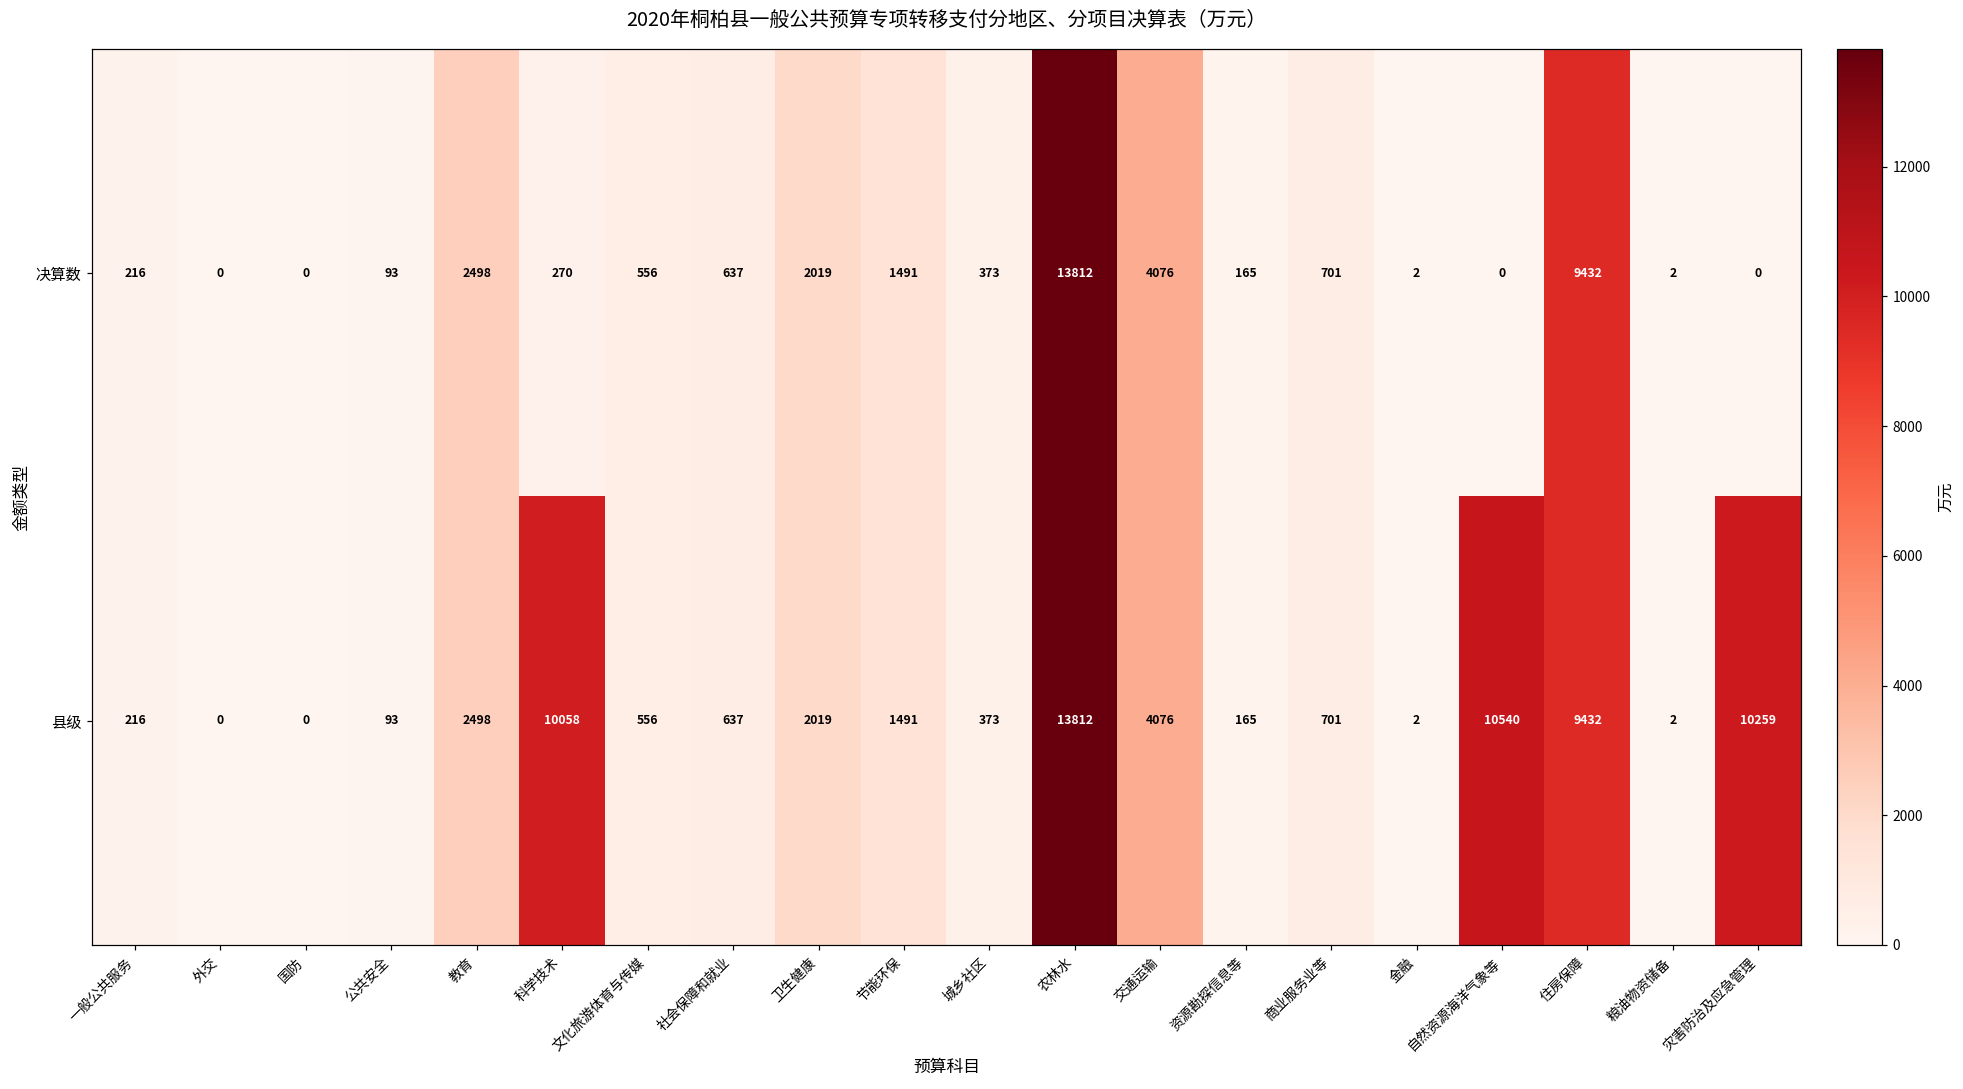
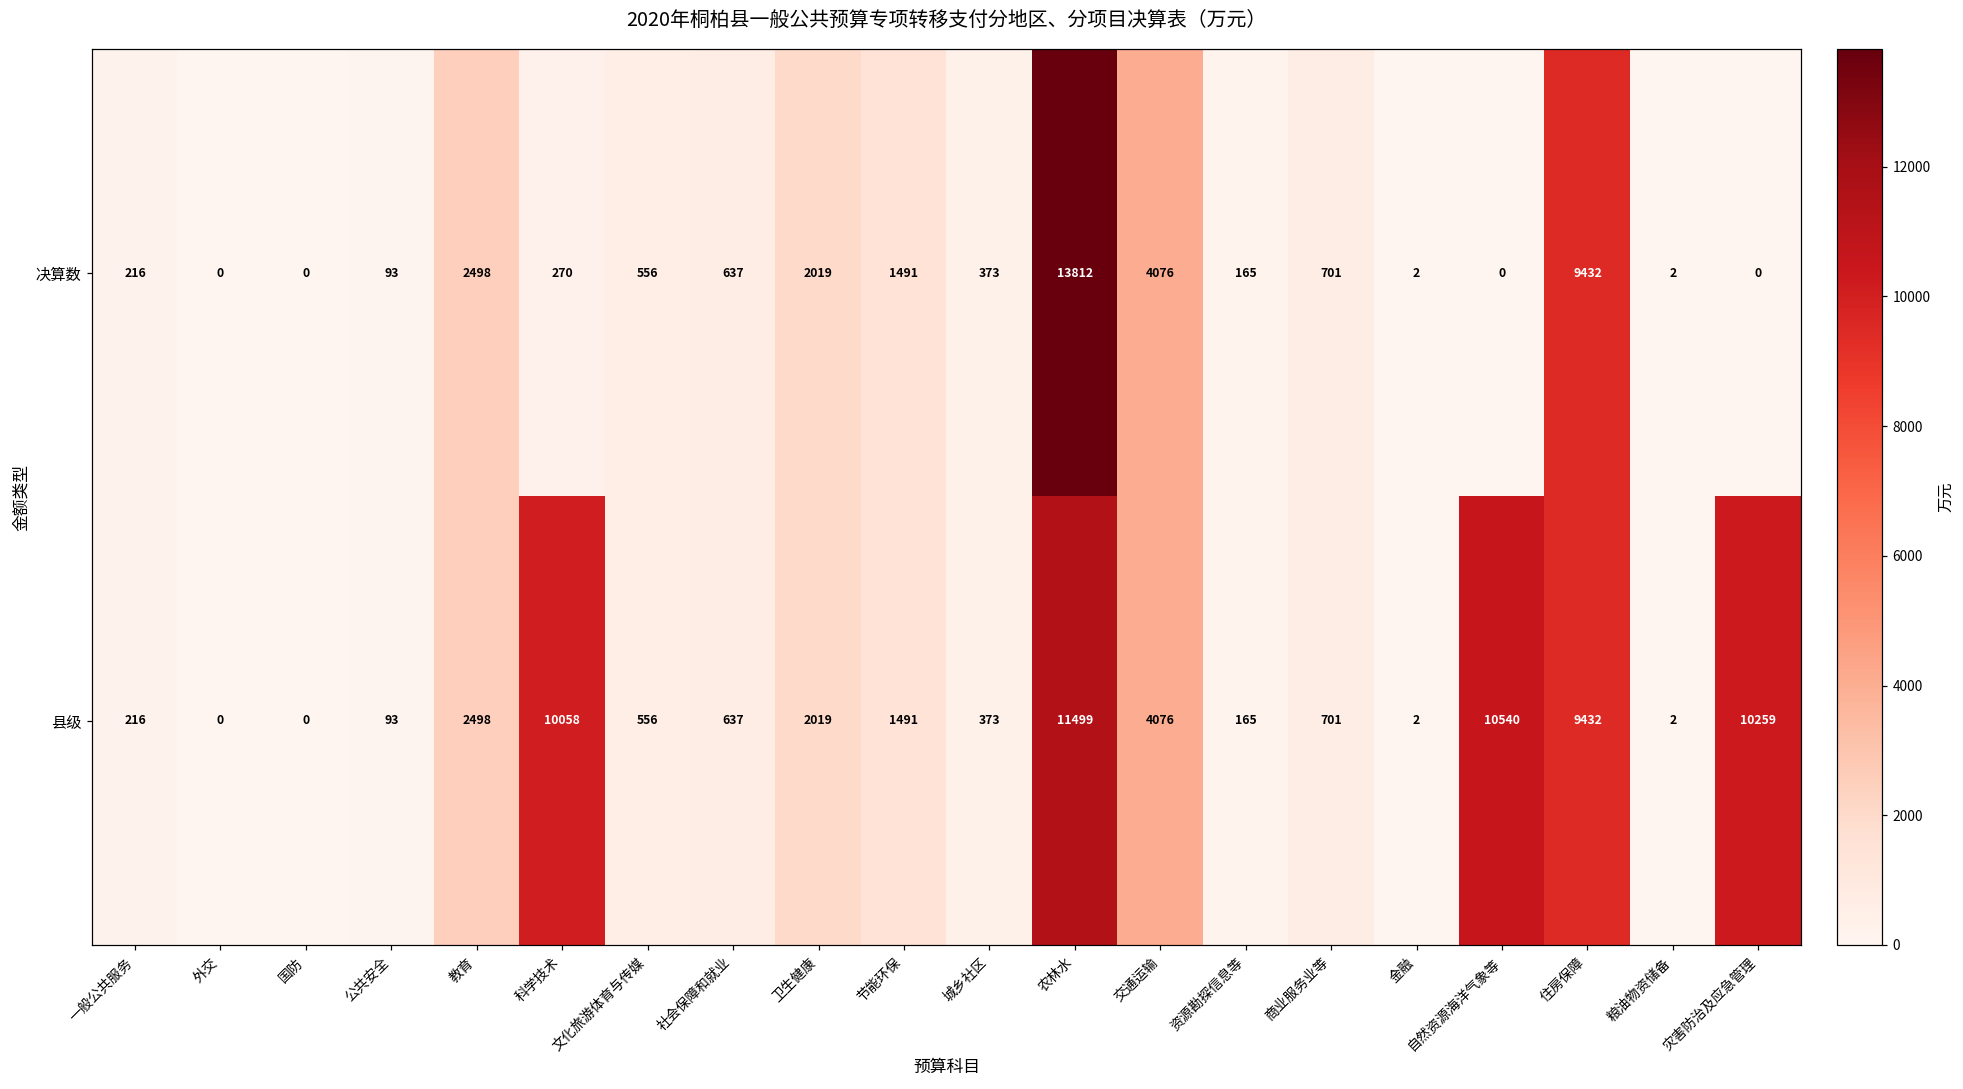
  {
    "决算数": {
      "一般公共服务": 216,
      "外交": 0,
      "国防": 0,
      "公共安全": 93,
      "教育": 2498,
      "科学技术": 270,
      "文化旅游体育与传媒": 556,
      "社会保障和就业": 637,
      "卫生健康": 2019,
      "节能环保": 1491,
      "城乡社区": 373,
      "农林水": 13812,
      "交通运输": 4076,
      "资源勘探信息等": 165,
      "商业服务业等": 701,
      "金融": 2,
      "自然资源海洋气象等": 0,
      "住房保障": 9432,
      "粮油物资储备": 2,
      "灾害防治及应急管理": 0
    },
    "县级": {
      "一般公共服务": 216,
      "外交": 0,
      "国防": 0,
      "公共安全": 93,
      "教育": 2498,
      "科学技术": 10058,
      "文化旅游体育与传媒": 556,
      "社会保障和就业": 637,
      "卫生健康": 2019,
      "节能环保": 1491,
      "城乡社区": 373,
-     "农林水": 13812,
+     "农林水": 11499,
      "交通运输": 4076,
      "资源勘探信息等": 165,
      "商业服务业等": 701,
      "金融": 2,
      "自然资源海洋气象等": 10540,
      "住房保障": 9432,
      "粮油物资储备": 2,
      "灾害防治及应急管理": 10259
    }
  }
